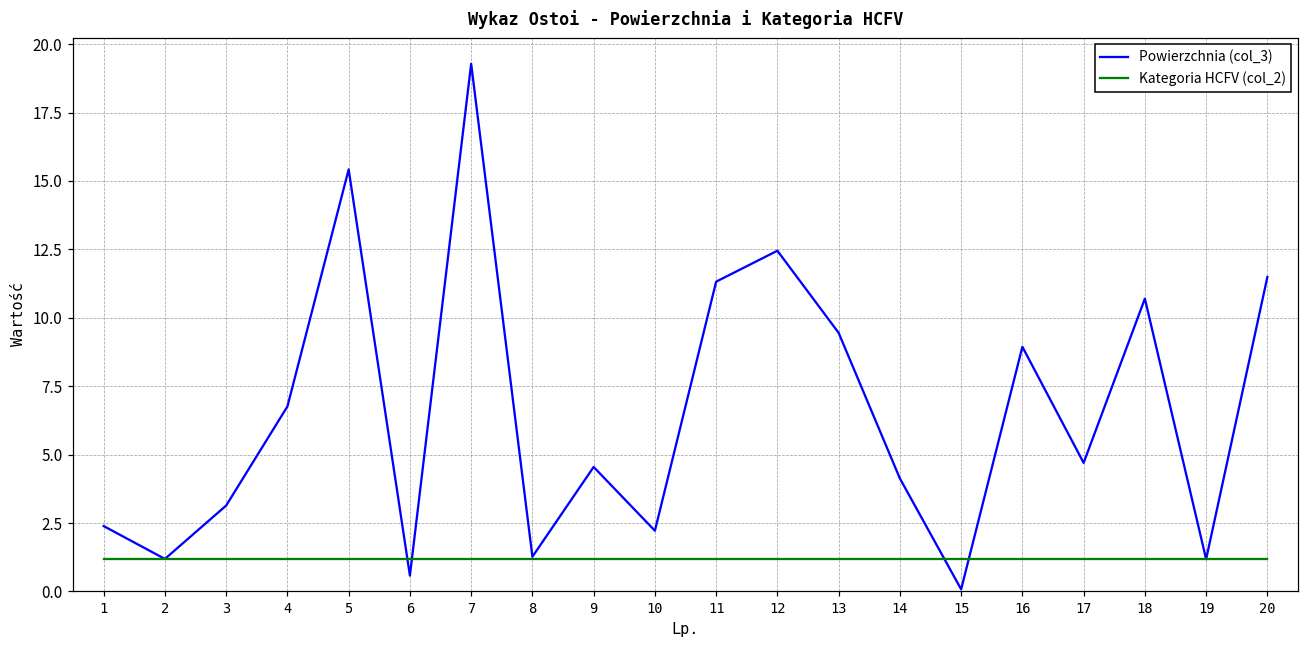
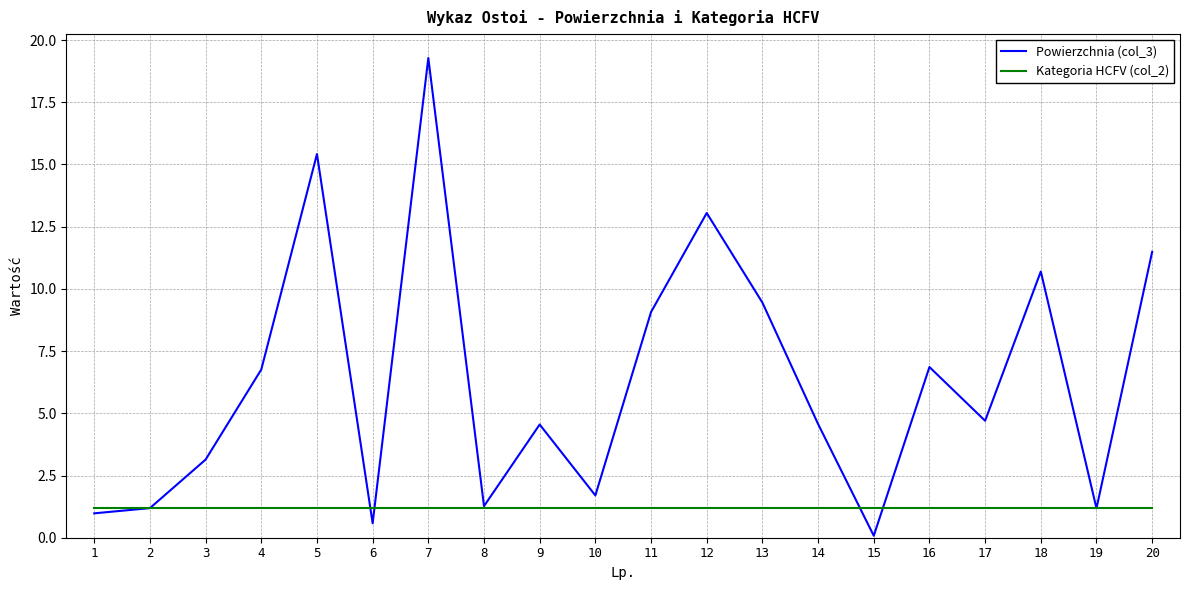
  {
    "Powierzchnia (col_3)": {
-     "1": 2.4,
+     "1": 1.0,
      "3": 3.1,
      "4": 6.8,
      "5": 15.4,
      "6": 0.6,
      "7": 19.3,
      "9": 4.6,
-     "10": 2.2,
-     "11": 11.3,
-     "12": 12.5,
+     "10": 1.7,
+     "11": 9.1,
+     "12": 13.1,
      "13": 9.5,
-     "14": 4.1,
+     "14": 4.6,
      "15": 0.1,
-     "16": 8.9,
+     "16": 6.9,
      "17": 4.7,
      "18": 10.7,
      "20": 11.5
    },
    "Kategoria HCFV (col_2)": {
      "1": 1.2,
      "3": 1.2,
      "4": 1.2,
      "5": 1.2,
      "6": 1.2,
      "7": 1.2,
      "9": 1.2,
      "10": 1.2,
      "11": 1.2,
      "12": 1.2,
      "13": 1.2,
      "14": 1.2,
      "15": 1.2,
      "16": 1.2,
      "17": 1.2,
      "18": 1.2,
      "20": 1.2
    }
  }
